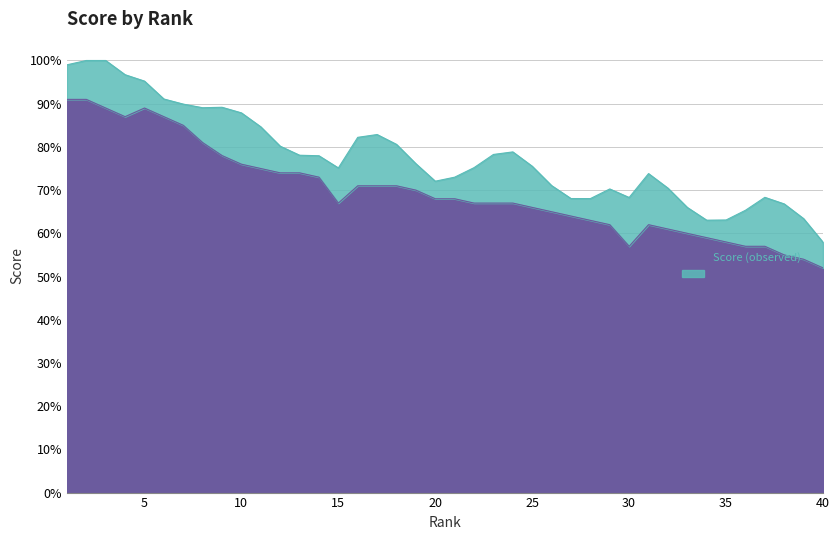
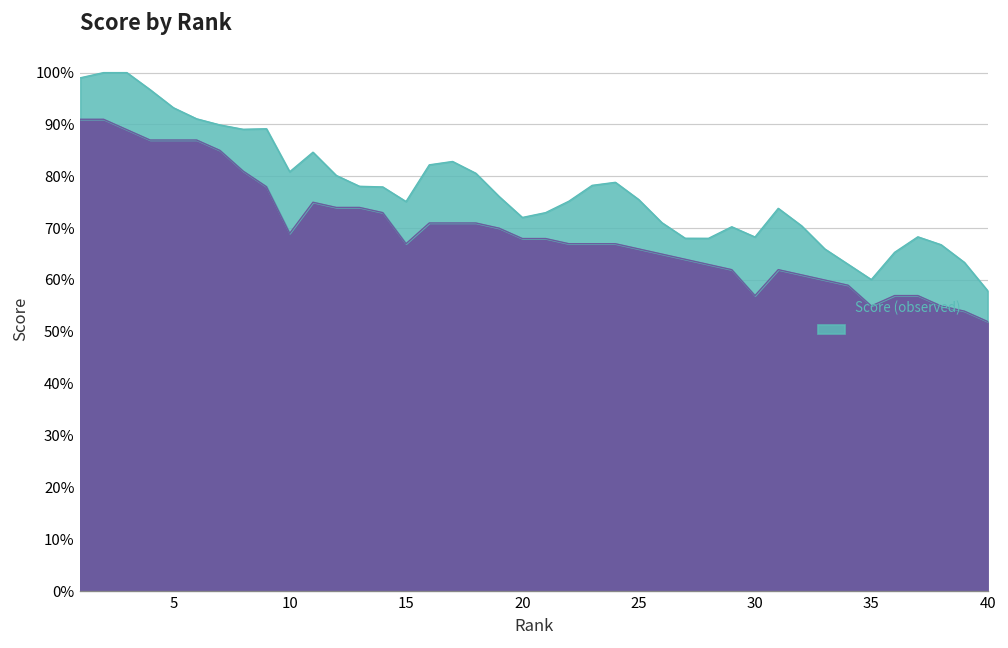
  {
    "Score (observed)": {
-     "5": "89%",
-     "10": "76%",
+     "5": "87%",
+     "10": "69%",
      "15": "67%",
      "20": "68%",
      "25": "66%",
      "30": "57%",
-     "35": "58%",
+     "35": "55%",
      "40": "52%"
    }
  }
